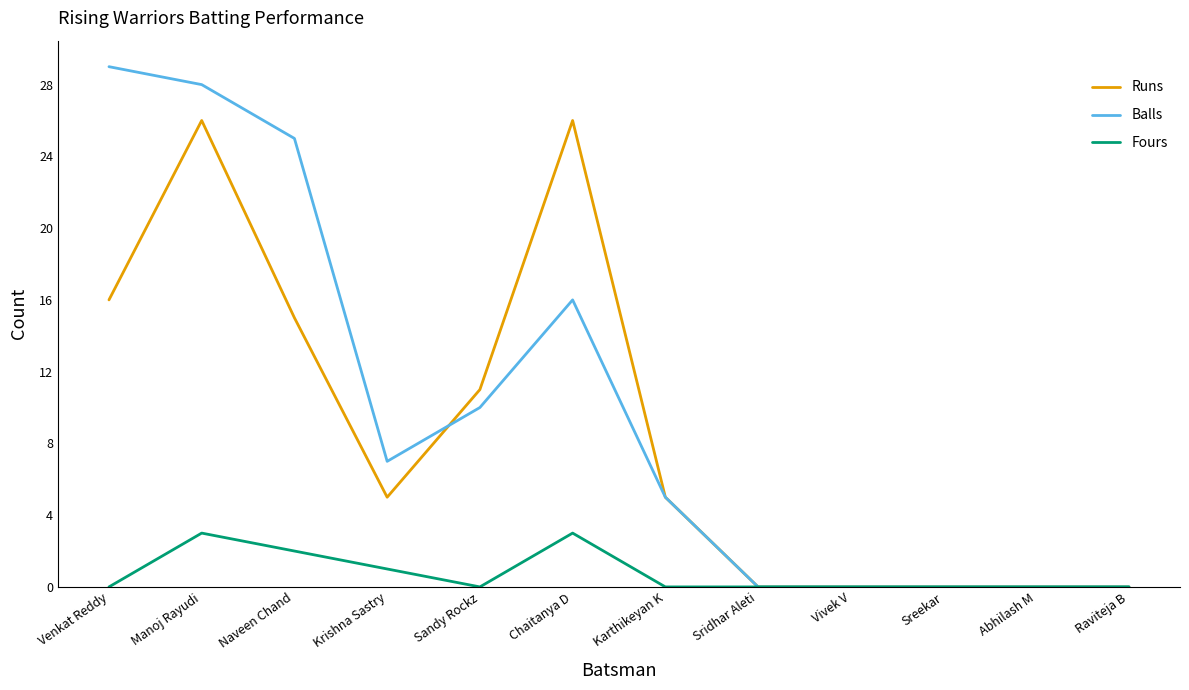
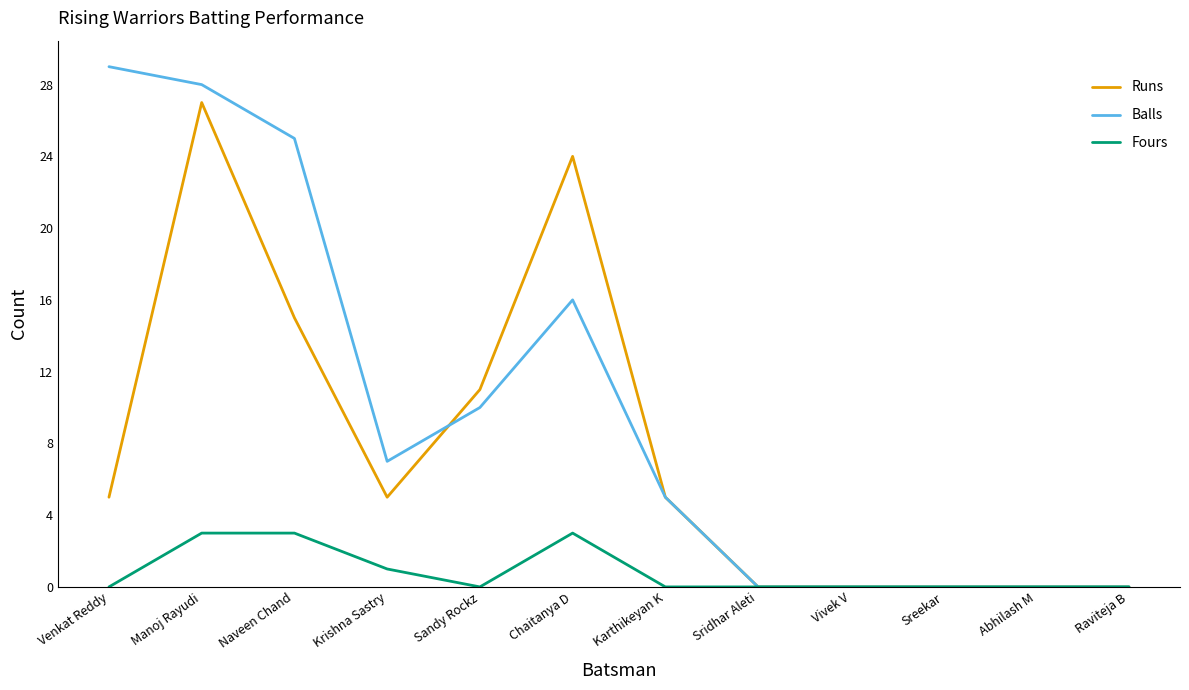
  {
    "Runs": {
-     "Venkat Reddy": 16,
-     "Manoj Rayudi": 26,
+     "Venkat Reddy": 5,
+     "Manoj Rayudi": 27,
      "Naveen Chand": 15,
      "Krishna Sastry": 5,
      "Sandy Rockz": 11,
-     "Chaitanya D": 26
+     "Chaitanya D": 24
    },
    "Balls": {
      "Venkat Reddy": 29,
      "Manoj Rayudi": 28,
      "Naveen Chand": 25,
      "Krishna Sastry": 7,
      "Sandy Rockz": 10,
      "Chaitanya D": 16
    },
    "Fours": {
      "Venkat Reddy": 0,
      "Manoj Rayudi": 3,
-     "Naveen Chand": 2,
+     "Naveen Chand": 3,
      "Krishna Sastry": 1,
      "Sandy Rockz": 0,
      "Chaitanya D": 3,
      "Karthikeyan K": 0
    }
  }
